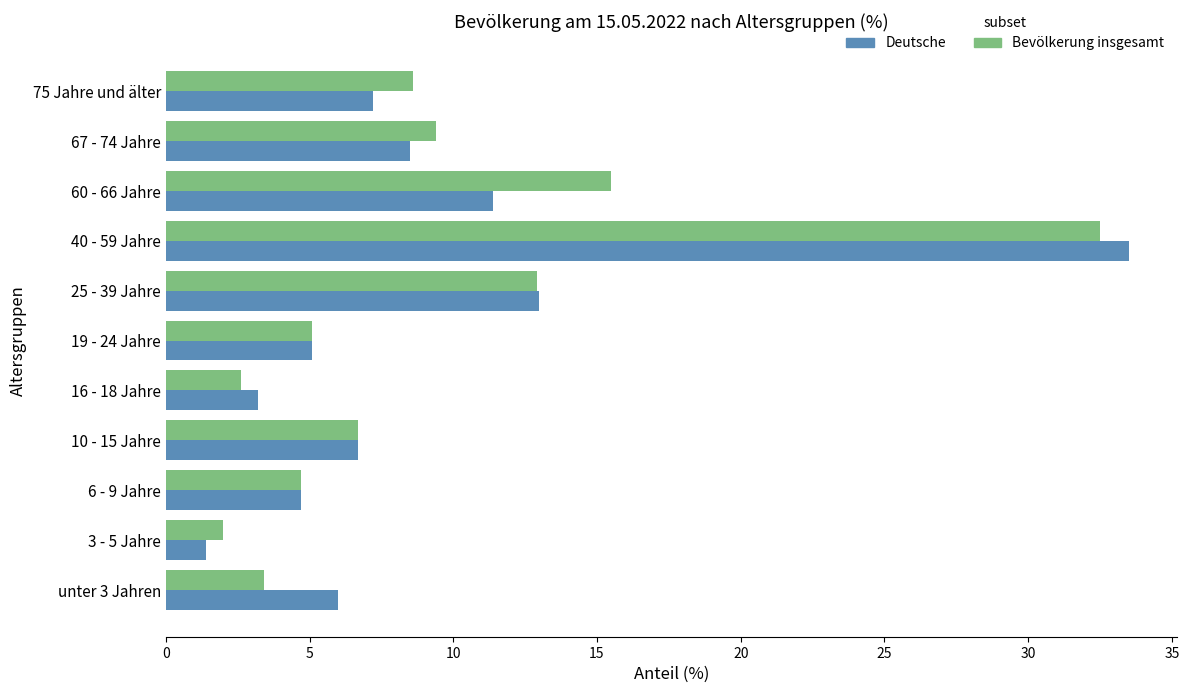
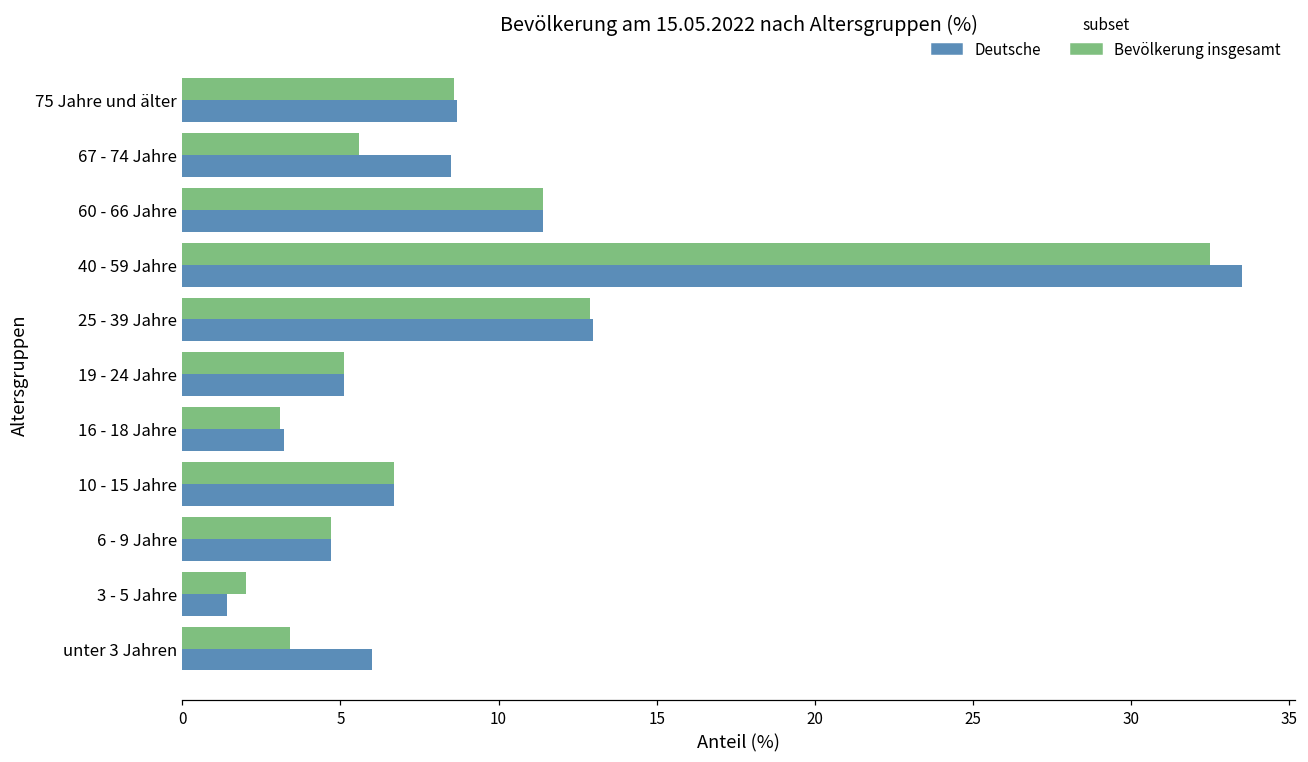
  {
    "Deutsche": {
-     "75 Jahre und älter": 7.2,
+     "75 Jahre und älter": 8.7,
      "67 - 74 Jahre": 8.5,
      "60 - 66 Jahre": 11.4,
      "40 - 59 Jahre": 33.5,
      "25 - 39 Jahre": 13.0,
      "19 - 24 Jahre": 5.1,
      "16 - 18 Jahre": 3.2,
      "10 - 15 Jahre": 6.7,
      "6 - 9 Jahre": 4.7,
      "3 - 5 Jahre": 1.4,
      "unter 3 Jahren": 6.0
    },
    "Bevölkerung insgesamt": {
      "75 Jahre und älter": 8.6,
-     "67 - 74 Jahre": 9.4,
-     "60 - 66 Jahre": 15.5,
+     "67 - 74 Jahre": 5.6,
+     "60 - 66 Jahre": 11.4,
      "40 - 59 Jahre": 32.5,
      "25 - 39 Jahre": 12.9,
      "19 - 24 Jahre": 5.1,
-     "16 - 18 Jahre": 2.6,
+     "16 - 18 Jahre": 3.1,
      "10 - 15 Jahre": 6.7,
      "6 - 9 Jahre": 4.7,
      "3 - 5 Jahre": 2.0,
      "unter 3 Jahren": 3.4
    }
  }
